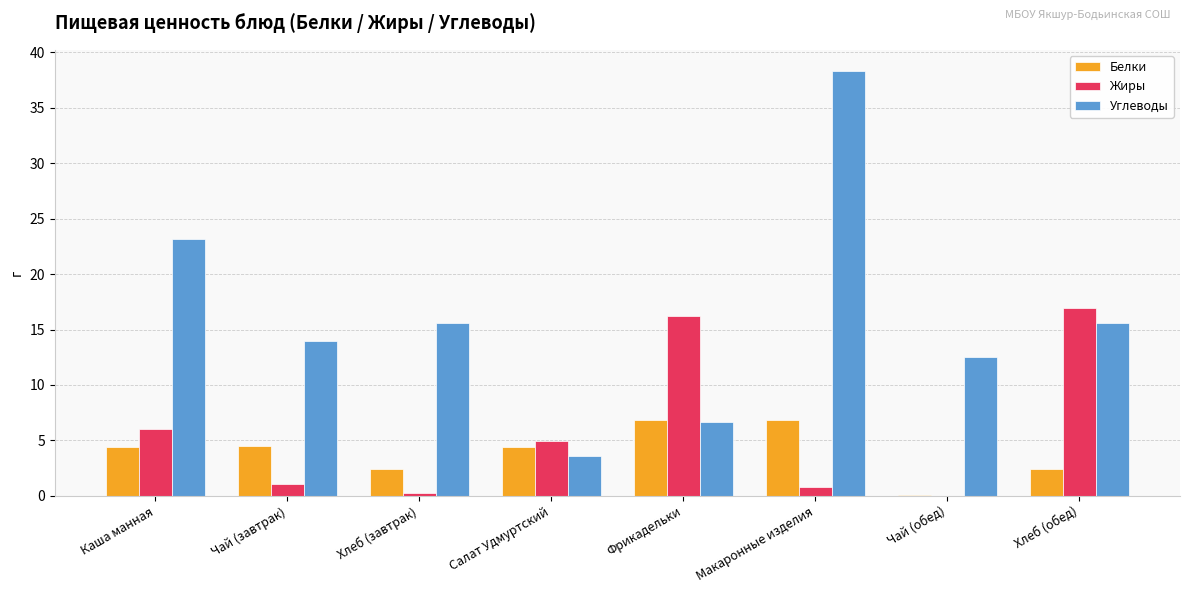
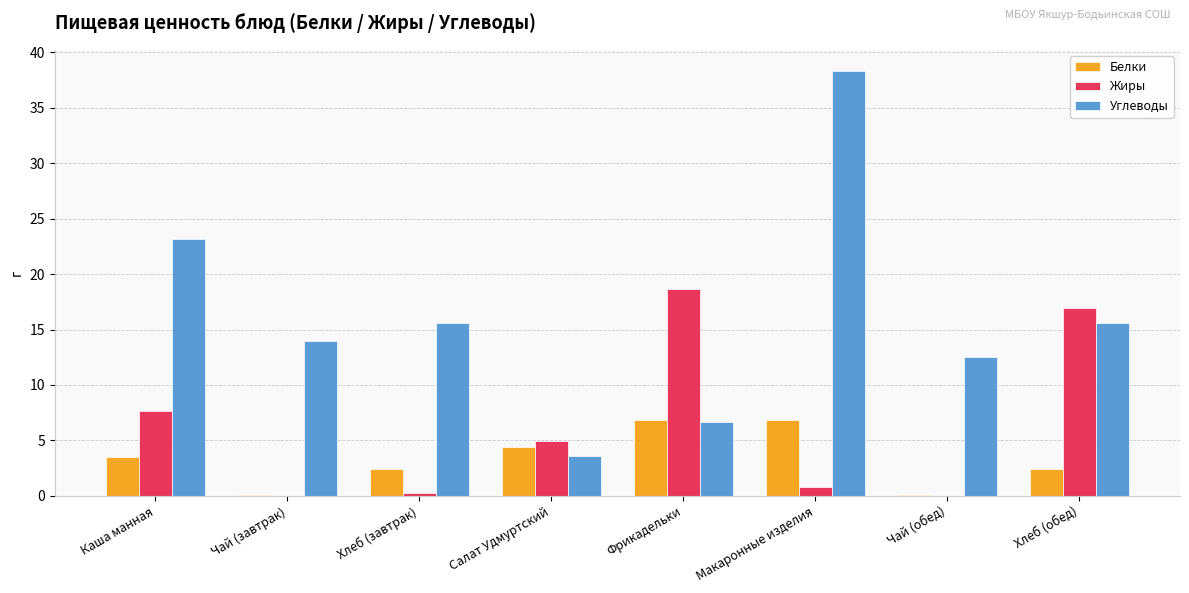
  {
    "Белки": {
-     "Каша манная": 4.4,
-     "Чай (завтрак)": 4.5,
+     "Каша манная": 3.5,
+     "Чай (завтрак)": 0.1,
      "Хлеб (завтрак)": 2.5,
      "Салат Удмуртский": 4.4,
      "Фрикадельки": 6.9,
      "Макаронные изделия": 6.8,
      "Хлеб (обед)": 2.5
    },
    "Жиры": {
-     "Каша манная": 6.1,
-     "Чай (завтрак)": 1.0,
+     "Каша манная": 7.7,
+     "Чай (завтрак)": 0.0,
      "Хлеб (завтрак)": 0.3,
      "Салат Удмуртский": 5.0,
-     "Фрикадельки": 16.3,
+     "Фрикадельки": 18.7,
      "Макаронные изделия": 0.8,
      "Хлеб (обед)": 17.0
    },
    "Углеводы": {
      "Каша манная": 23.1,
      "Чай (завтрак)": 14.0,
      "Хлеб (завтрак)": 15.6,
      "Салат Удмуртский": 3.6,
      "Фрикадельки": 6.6,
      "Макаронные изделия": 38.3,
      "Чай (обед)": 12.5,
      "Хлеб (обед)": 15.6
    }
  }
